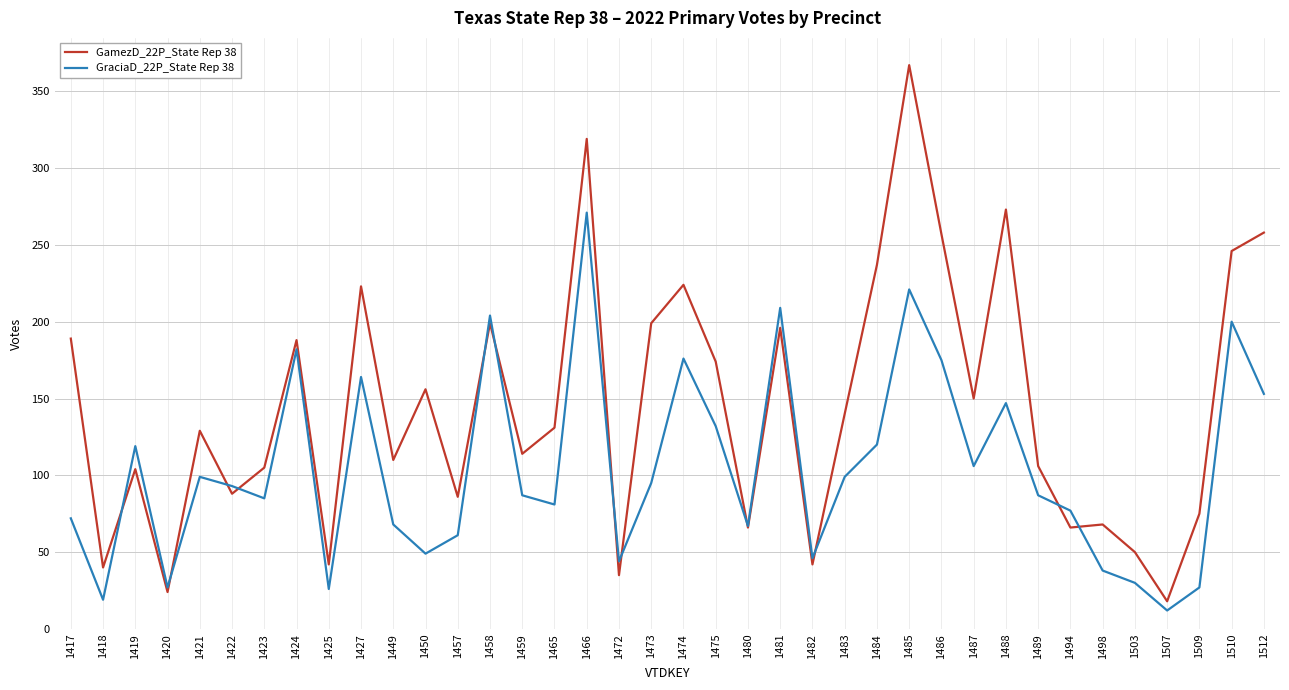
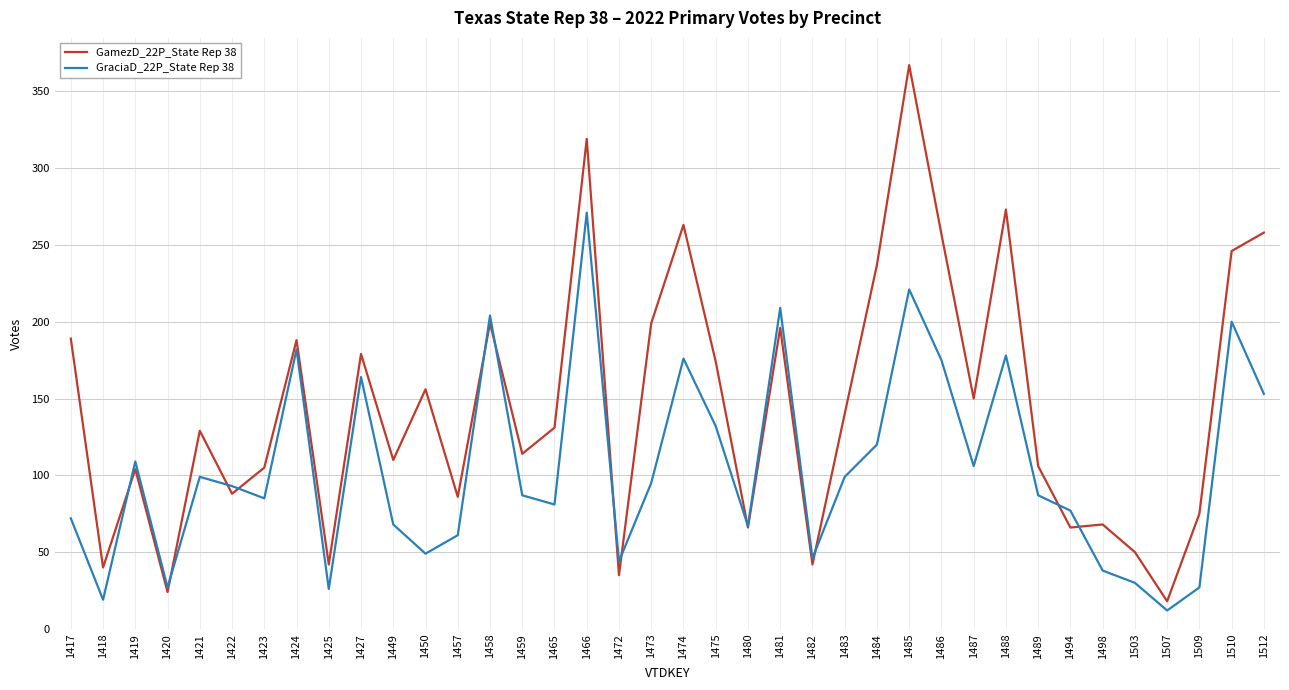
  {
    "GamezD_22P_State Rep 38": {
      "1417": 189,
      "1418": 40,
      "1419": 104,
      "1420": 24,
      "1421": 129,
      "1422": 88,
      "1423": 105,
      "1424": 188,
      "1425": 42,
-     "1427": 223,
+     "1427": 179,
      "1449": 110,
      "1450": 156,
      "1457": 86,
      "1458": 199,
      "1459": 114,
      "1465": 131,
      "1466": 319,
      "1472": 35,
      "1473": 199,
-     "1474": 224,
+     "1474": 263,
      "1475": 174,
      "1481": 196,
      "1482": 42,
      "1483": 140,
      "1484": 237,
      "1485": 367,
      "1486": 257,
      "1487": 150,
      "1488": 273,
      "1489": 106,
      "1494": 66,
      "1498": 68,
      "1503": 50,
      "1507": 18,
      "1509": 75,
      "1510": 246,
      "1512": 258
    },
    "GraciaD_22P_State Rep 38": {
      "1417": 72,
      "1418": 19,
-     "1419": 119,
+     "1419": 109,
      "1420": 27,
      "1421": 99,
      "1422": 93,
      "1423": 85,
      "1424": 182,
      "1425": 26,
      "1427": 164,
      "1449": 68,
      "1450": 49,
      "1457": 61,
      "1458": 204,
      "1459": 87,
      "1465": 81,
      "1466": 271,
      "1472": 44,
      "1473": 95,
      "1474": 176,
      "1475": 132,
      "1481": 209,
      "1482": 46,
      "1483": 99,
      "1484": 120,
      "1485": 221,
      "1486": 175,
      "1487": 106,
-     "1488": 147,
+     "1488": 178,
      "1489": 87,
      "1494": 77,
      "1498": 38,
      "1503": 30,
      "1507": 12,
      "1509": 27,
      "1510": 200,
      "1512": 153
    }
  }
